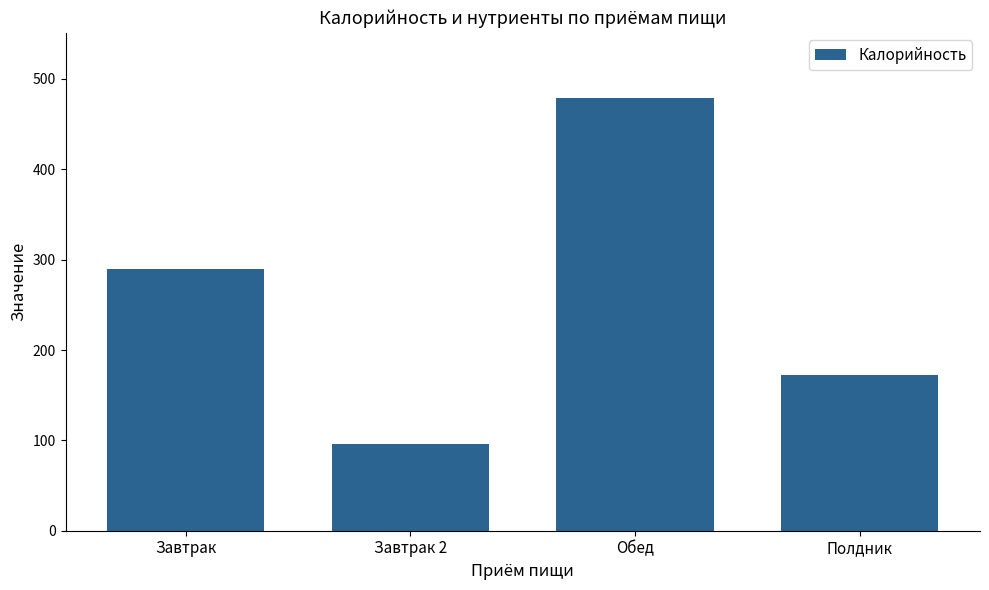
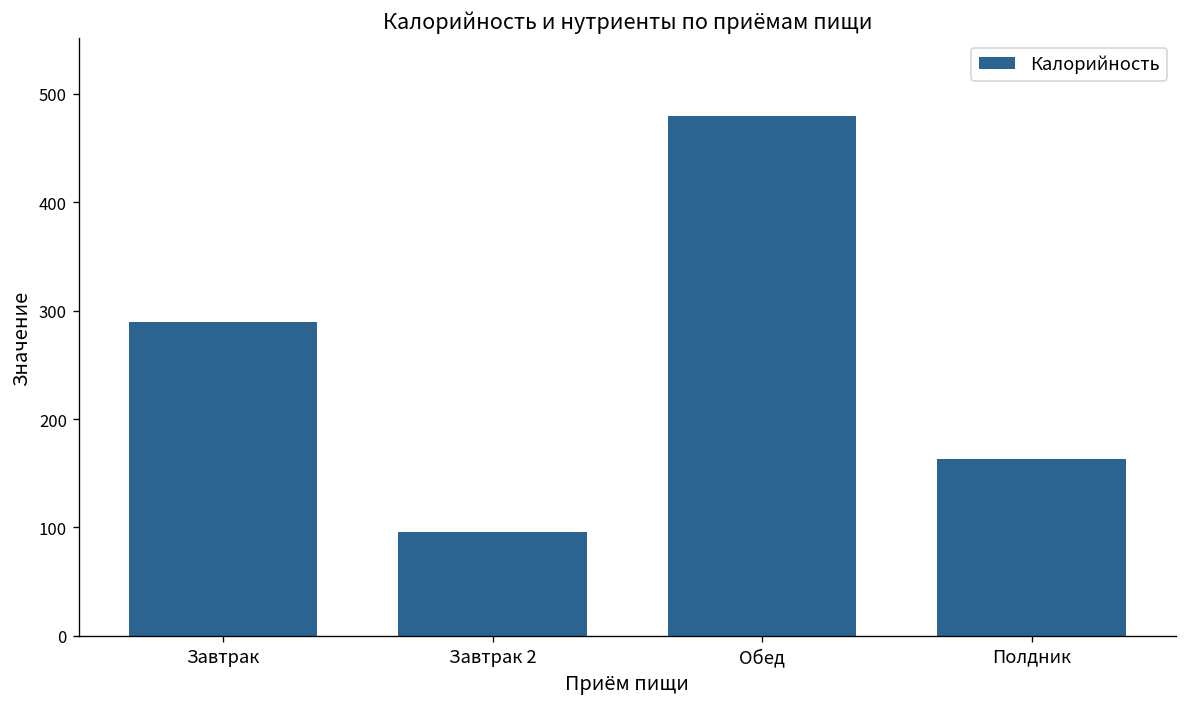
  {
    "Завтрак": 290,
    "Завтрак 2": 100,
    "Обед": 480,
-   "Полдник": 170
+   "Полдник": 160
  }
